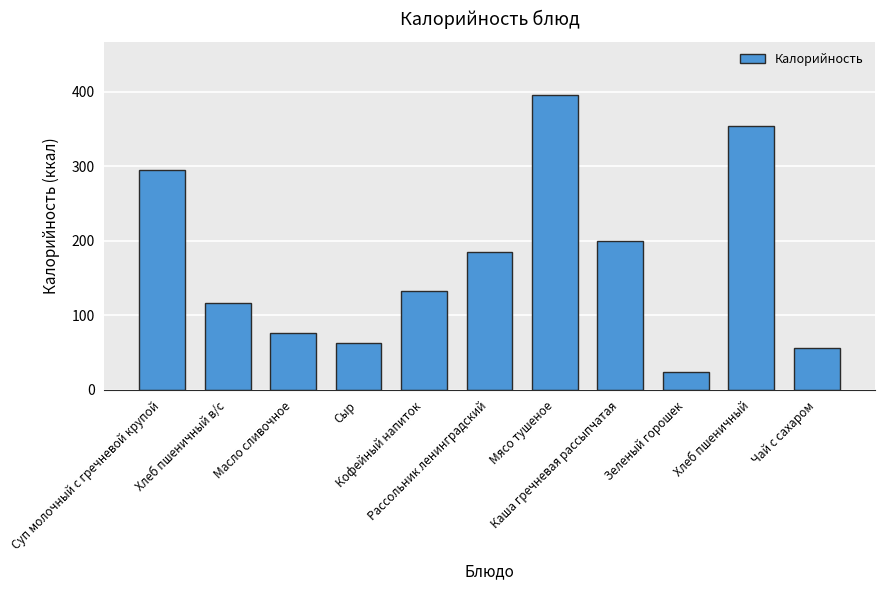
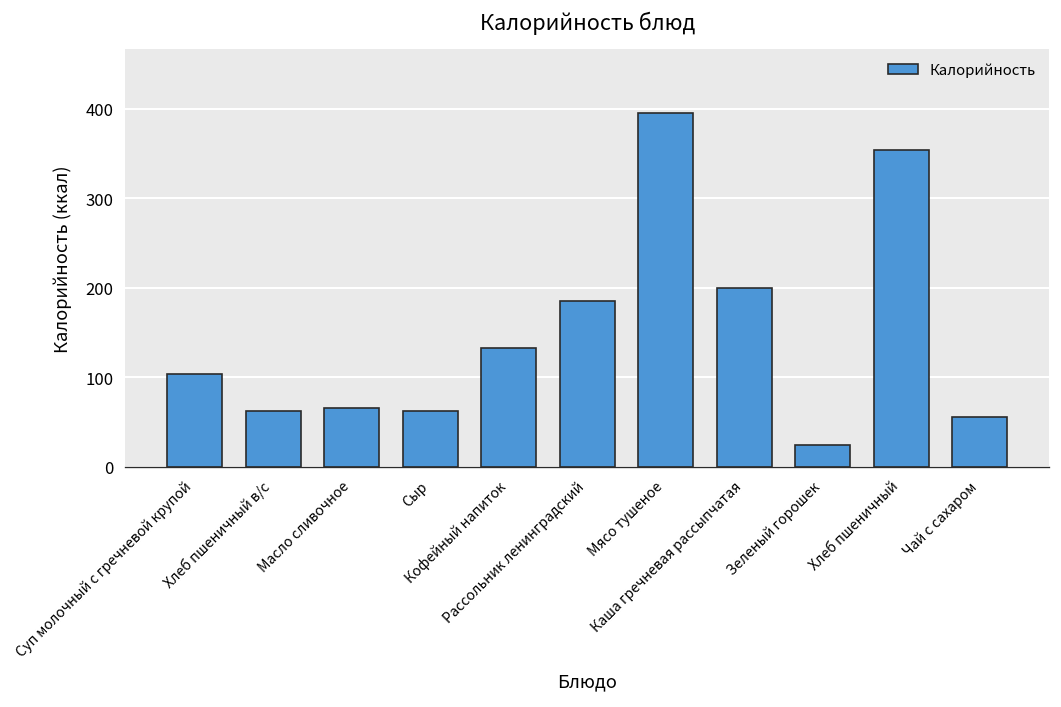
  {
-   "Суп молочный с гречневой крупой": 300,
-   "Хлеб пшеничный в/с": 120,
-   "Масло сливочное": 80,
+   "Суп молочный с гречневой крупой": 100,
+   "Хлеб пшеничный в/с": 60,
+   "Масло сливочное": 70,
    "Сыр": 60,
    "Кофейный напиток": 130,
    "Рассольник ленинградский": 190,
    "Мясо тушеное": 400,
    "Каша гречневая рассыпчатая": 200,
    "Зеленый горошек": 20,
    "Хлеб пшеничный": 350,
    "Чай с сахаром": 60
  }
